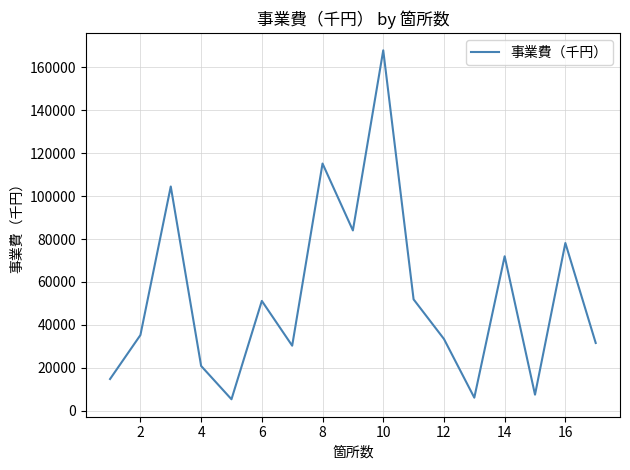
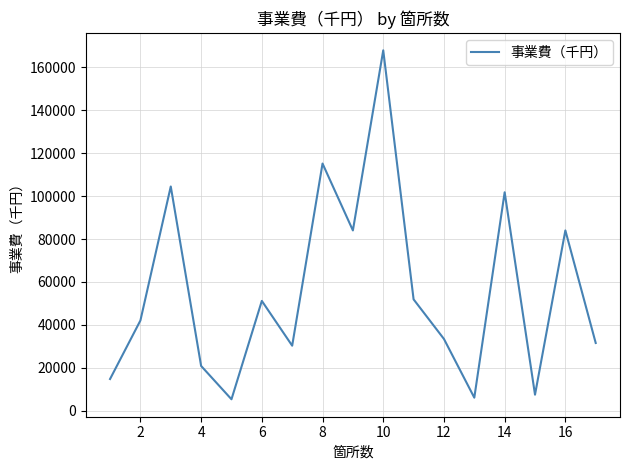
  {
-   "2": 35000,
+   "2": 42000,
    "4": 21000,
    "6": 51000,
    "8": 115000,
    "10": 168000,
    "12": 33000,
-   "14": 72000,
-   "16": 78000
+   "14": 102000,
+   "16": 84000
  }
